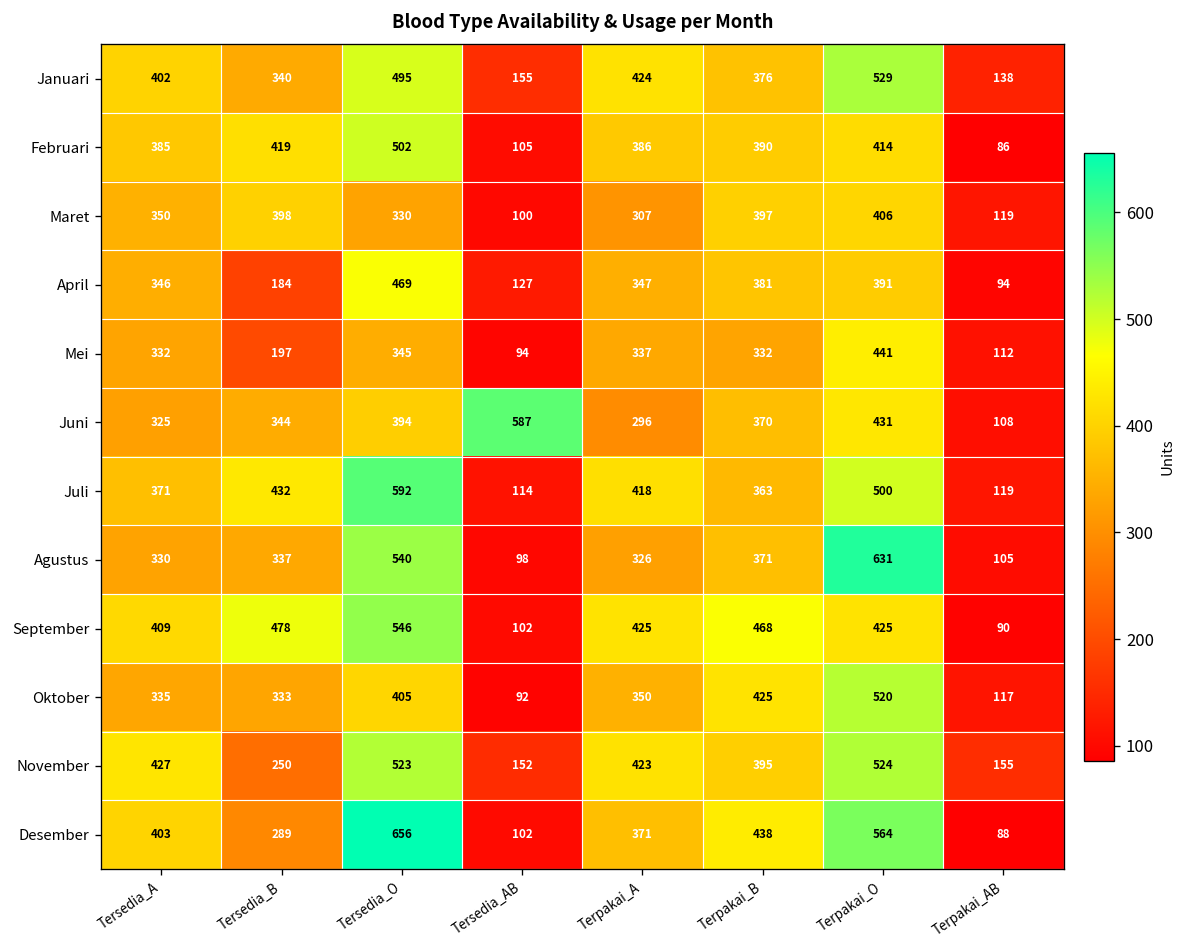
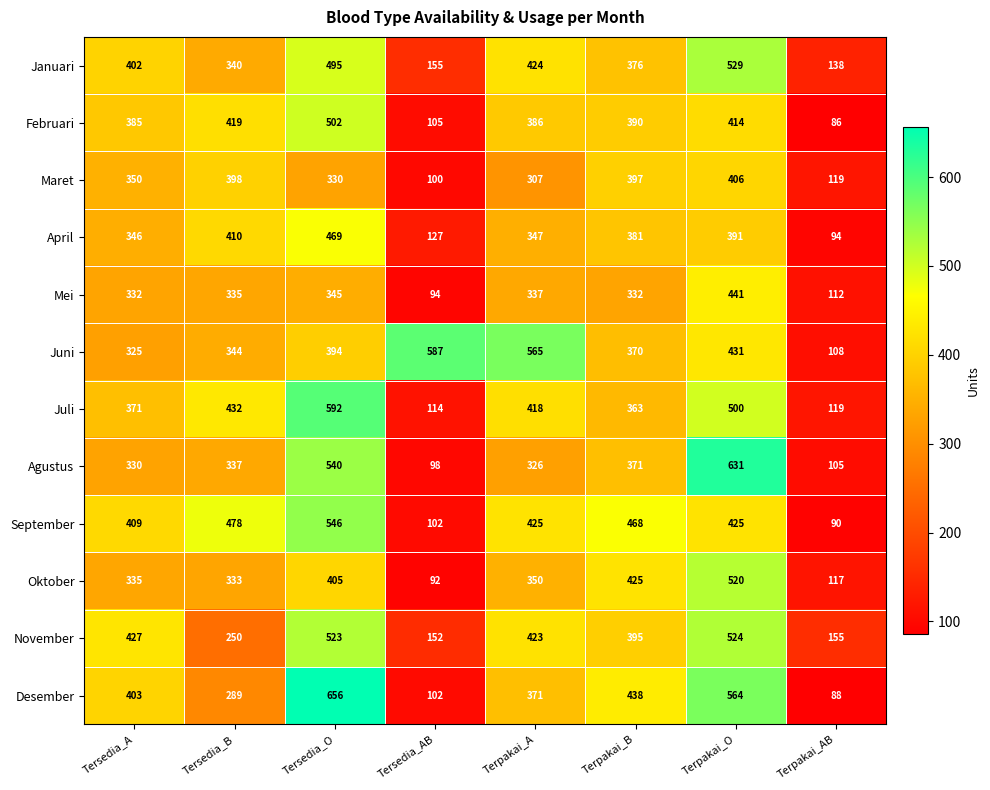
  {
    "Januari": {
      "Tersedia_A": 402,
      "Tersedia_B": 340,
      "Tersedia_O": 495,
      "Tersedia_AB": 155,
      "Terpakai_A": 424,
      "Terpakai_B": 376,
      "Terpakai_O": 529,
      "Terpakai_AB": 138
    },
    "Februari": {
      "Tersedia_A": 385,
      "Tersedia_B": 419,
      "Tersedia_O": 502,
      "Tersedia_AB": 105,
      "Terpakai_A": 386,
      "Terpakai_B": 390,
      "Terpakai_O": 414,
      "Terpakai_AB": 86
    },
    "Maret": {
      "Tersedia_A": 350,
      "Tersedia_B": 398,
      "Tersedia_O": 330,
      "Tersedia_AB": 100,
      "Terpakai_A": 307,
      "Terpakai_B": 397,
      "Terpakai_O": 406,
      "Terpakai_AB": 119
    },
    "April": {
      "Tersedia_A": 346,
-     "Tersedia_B": 184,
+     "Tersedia_B": 410,
      "Tersedia_O": 469,
      "Tersedia_AB": 127,
      "Terpakai_A": 347,
      "Terpakai_B": 381,
      "Terpakai_O": 391,
      "Terpakai_AB": 94
    },
    "Mei": {
      "Tersedia_A": 332,
-     "Tersedia_B": 197,
+     "Tersedia_B": 335,
      "Tersedia_O": 345,
      "Tersedia_AB": 94,
      "Terpakai_A": 337,
      "Terpakai_B": 332,
      "Terpakai_O": 441,
      "Terpakai_AB": 112
    },
    "Juni": {
      "Tersedia_A": 325,
      "Tersedia_B": 344,
      "Tersedia_O": 394,
      "Tersedia_AB": 587,
-     "Terpakai_A": 296,
+     "Terpakai_A": 565,
      "Terpakai_B": 370,
      "Terpakai_O": 431,
      "Terpakai_AB": 108
    },
    "Juli": {
      "Tersedia_A": 371,
      "Tersedia_B": 432,
      "Tersedia_O": 592,
      "Tersedia_AB": 114,
      "Terpakai_A": 418,
      "Terpakai_B": 363,
      "Terpakai_O": 500,
      "Terpakai_AB": 119
    },
    "Agustus": {
      "Tersedia_A": 330,
      "Tersedia_B": 337,
      "Tersedia_O": 540,
      "Tersedia_AB": 98,
      "Terpakai_A": 326,
      "Terpakai_B": 371,
      "Terpakai_O": 631,
      "Terpakai_AB": 105
    },
    "September": {
      "Tersedia_A": 409,
      "Tersedia_B": 478,
      "Tersedia_O": 546,
      "Tersedia_AB": 102,
      "Terpakai_A": 425,
      "Terpakai_B": 468,
      "Terpakai_O": 425,
      "Terpakai_AB": 90
    },
    "Oktober": {
      "Tersedia_A": 335,
      "Tersedia_B": 333,
      "Tersedia_O": 405,
      "Tersedia_AB": 92,
      "Terpakai_A": 350,
      "Terpakai_B": 425,
      "Terpakai_O": 520,
      "Terpakai_AB": 117
    },
    "November": {
      "Tersedia_A": 427,
      "Tersedia_B": 250,
      "Tersedia_O": 523,
      "Tersedia_AB": 152,
      "Terpakai_A": 423,
      "Terpakai_B": 395,
      "Terpakai_O": 524,
      "Terpakai_AB": 155
    },
    "Desember": {
      "Tersedia_A": 403,
      "Tersedia_B": 289,
      "Tersedia_O": 656,
      "Tersedia_AB": 102,
      "Terpakai_A": 371,
      "Terpakai_B": 438,
      "Terpakai_O": 564,
      "Terpakai_AB": 88
    }
  }
